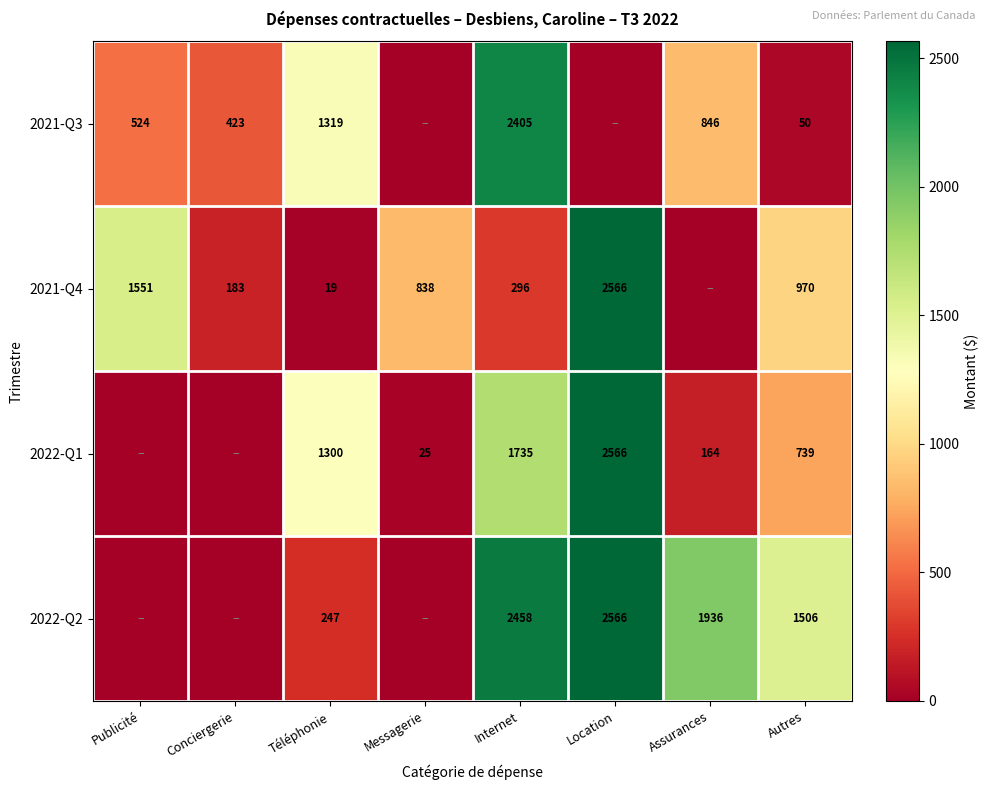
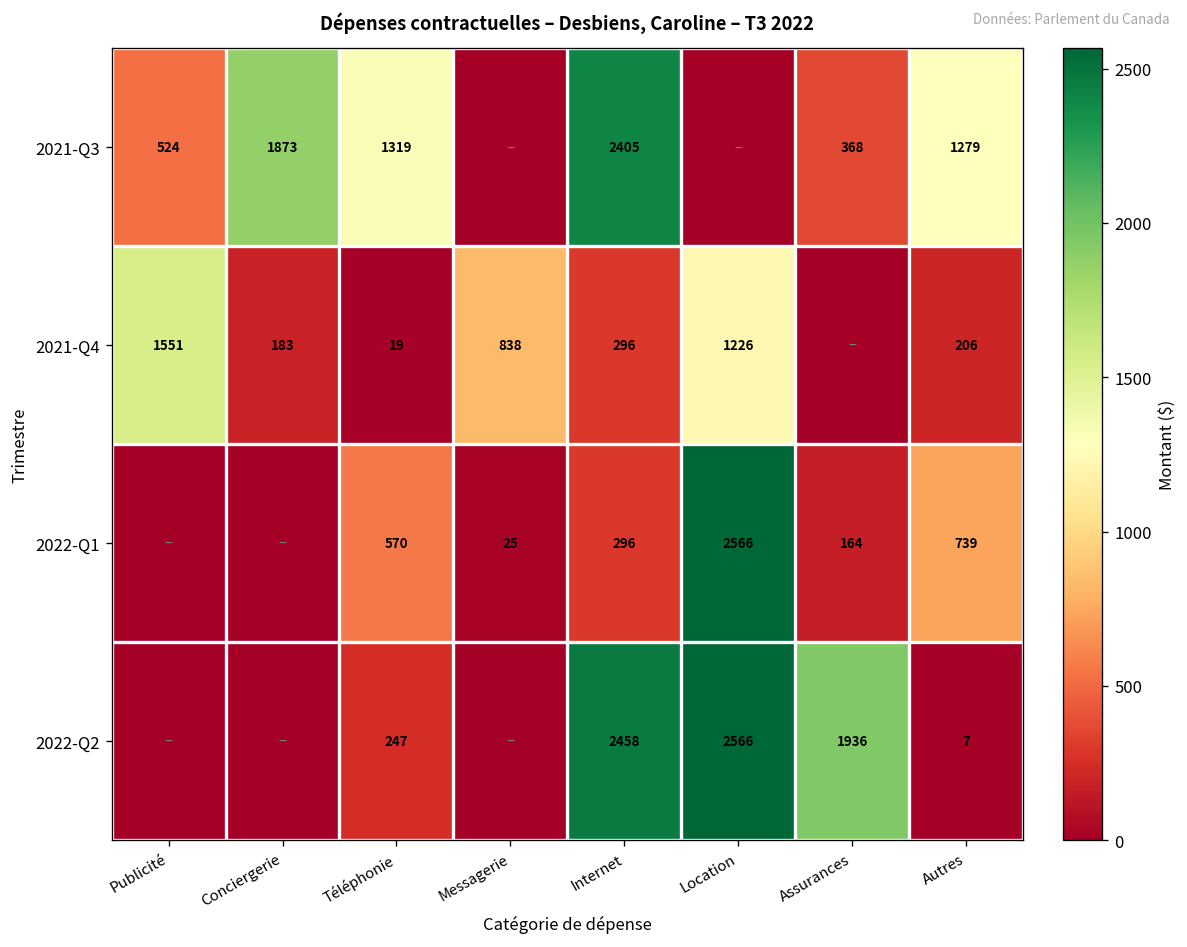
  {
    "2021-Q3": {
      "Publicité": 524,
-     "Conciergerie": 423,
+     "Conciergerie": 1873,
      "Téléphonie": 1319,
      "Internet": 2405,
-     "Assurances": 846,
-     "Autres": 50
+     "Assurances": 368,
+     "Autres": 1279
    },
    "2021-Q4": {
      "Publicité": 1551,
      "Conciergerie": 183,
      "Téléphonie": 19,
      "Messagerie": 838,
      "Internet": 296,
-     "Location": 2566,
-     "Autres": 970
+     "Location": 1226,
+     "Autres": 206
    },
    "2022-Q1": {
-     "Téléphonie": 1300,
+     "Téléphonie": 570,
      "Messagerie": 25,
-     "Internet": 1735,
+     "Internet": 296,
      "Location": 2566,
      "Assurances": 164,
      "Autres": 739
    },
    "2022-Q2": {
      "Téléphonie": 247,
      "Internet": 2458,
      "Location": 2566,
      "Assurances": 1936,
-     "Autres": 1506
+     "Autres": 7
    }
  }
